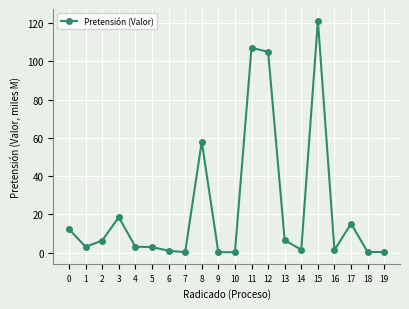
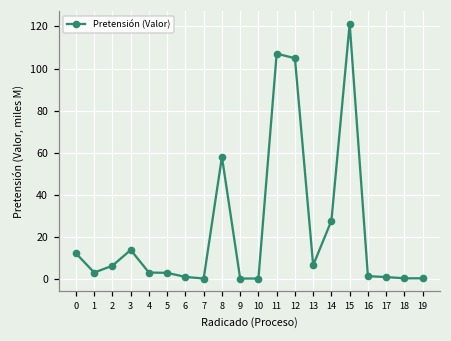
  {
    "0": 12,
    "1": 3,
    "2": 6,
-   "3": 19,
+   "3": 14,
    "4": 3,
    "5": 3,
    "6": 1,
    "7": 0,
    "8": 58,
    "9": 0,
    "10": 0,
    "11": 107,
    "12": 105,
    "13": 7,
-   "14": 2,
+   "14": 28,
    "15": 121,
    "16": 1,
-   "17": 15,
+   "17": 1,
    "18": 0,
    "19": 0
  }
